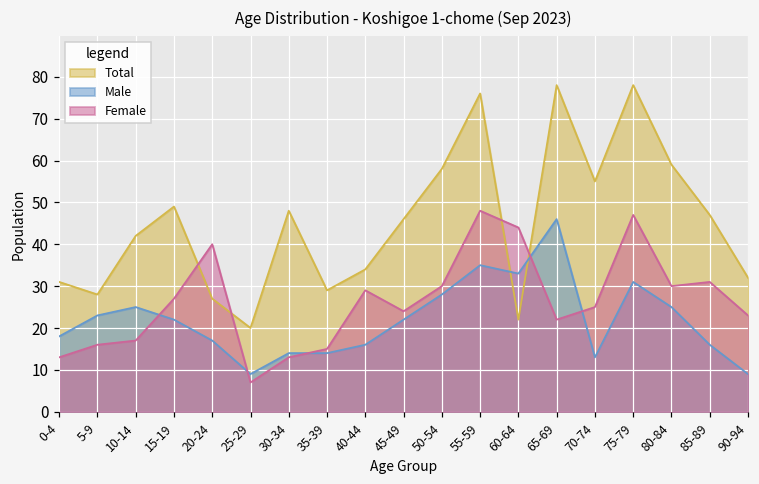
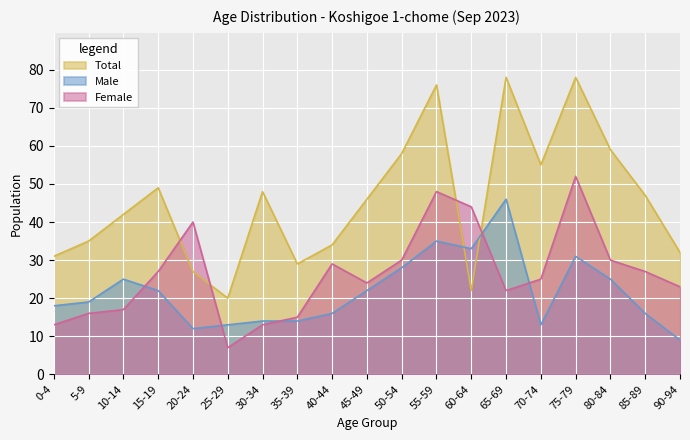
  {
    "Total": {
      "0-4": 31,
-     "5-9": 28,
+     "5-9": 35,
      "10-14": 42,
      "15-19": 49,
      "20-24": 27,
      "25-29": 20,
      "30-34": 48,
      "35-39": 29,
      "40-44": 34,
      "45-49": 46,
      "50-54": 58,
      "55-59": 76,
      "60-64": 22,
      "65-69": 78,
      "70-74": 55,
      "75-79": 78,
      "80-84": 59,
      "85-89": 47,
      "90-94": 32
    },
    "Male": {
      "0-4": 18,
-     "5-9": 23,
+     "5-9": 19,
      "10-14": 25,
      "15-19": 22,
-     "20-24": 17,
-     "25-29": 9,
+     "20-24": 12,
+     "25-29": 13,
      "30-34": 14,
      "35-39": 14,
      "40-44": 16,
      "45-49": 22,
      "50-54": 28,
      "55-59": 35,
      "60-64": 33,
      "65-69": 46,
      "70-74": 13,
      "75-79": 31,
      "80-84": 25,
      "85-89": 16,
      "90-94": 9
    },
    "Female": {
      "0-4": 13,
      "5-9": 16,
      "10-14": 17,
      "15-19": 27,
      "20-24": 40,
      "25-29": 7,
      "30-34": 13,
      "35-39": 15,
      "40-44": 29,
      "45-49": 24,
      "50-54": 30,
      "55-59": 48,
      "60-64": 44,
      "65-69": 22,
      "70-74": 25,
-     "75-79": 47,
+     "75-79": 52,
      "80-84": 30,
-     "85-89": 31,
+     "85-89": 27,
      "90-94": 23
    }
  }
